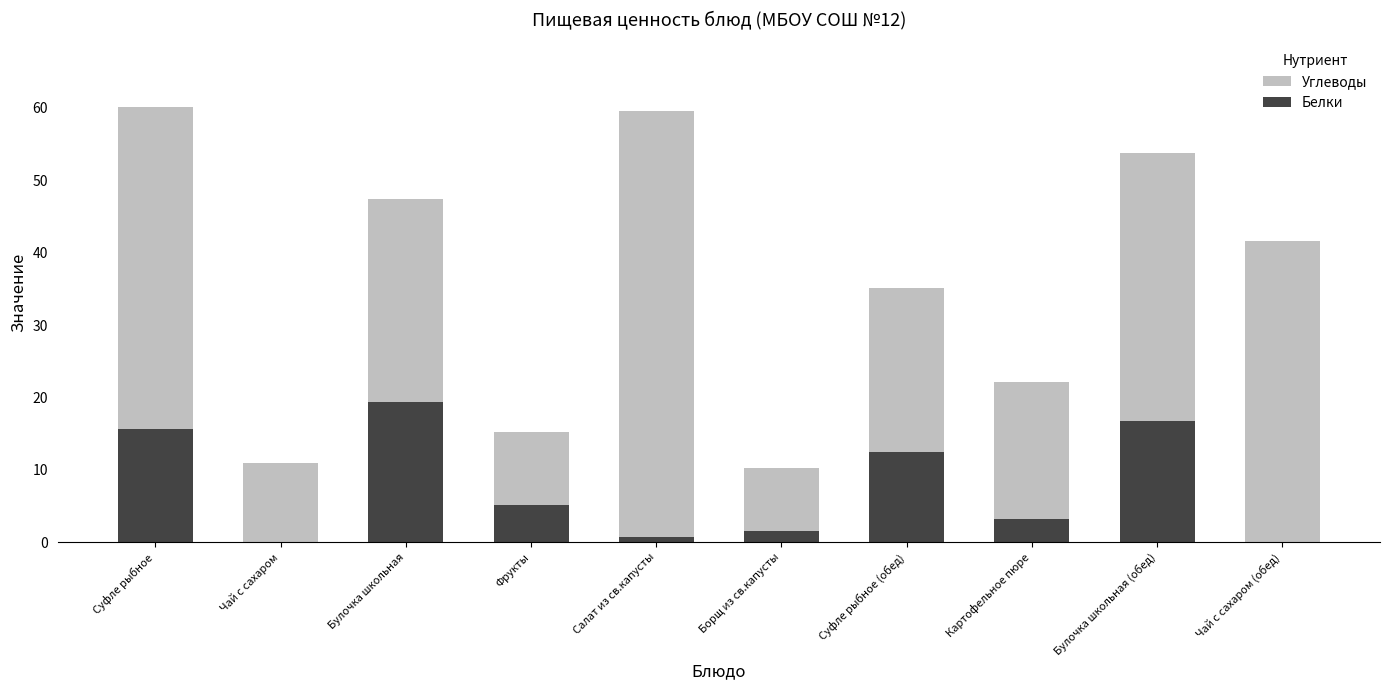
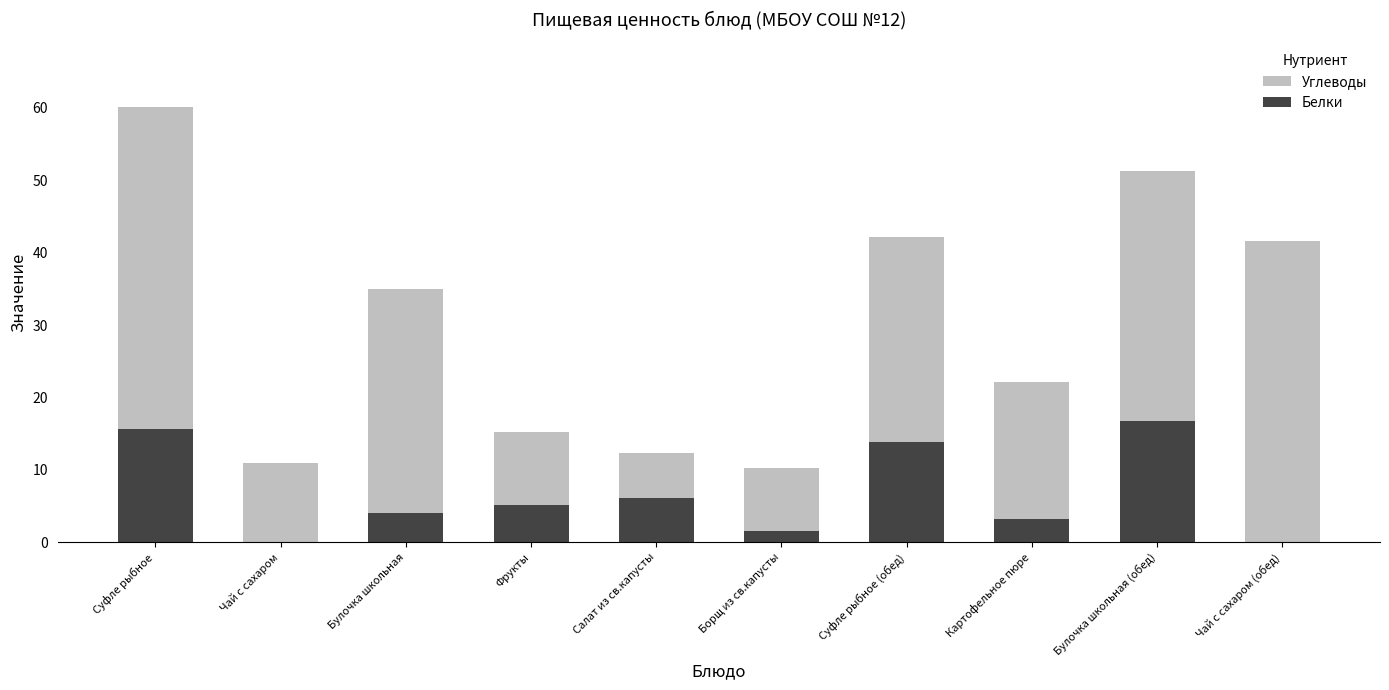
  {
    "Углеводы": {
      "Суфле рыбное": 45,
      "Чай с сахаром": 11,
-     "Булочка школьная": 28,
+     "Булочка школьная": 31,
      "Фрукты": 10,
-     "Салат из св.капусты": 59,
+     "Салат из св.капусты": 6,
      "Борщ из св.капусты": 9,
-     "Суфле рыбное (обед)": 23,
+     "Суфле рыбное (обед)": 28,
      "Картофельное пюре": 19,
-     "Булочка школьная (обед)": 37,
+     "Булочка школьная (обед)": 35,
      "Чай с сахаром (обед)": 42
    },
    "Белки": {
      "Суфле рыбное": 16,
      "Чай с сахаром": 0,
-     "Булочка школьная": 19,
+     "Булочка школьная": 4,
      "Фрукты": 5,
-     "Салат из св.капусты": 1,
+     "Салат из св.капусты": 6,
      "Борщ из св.капусты": 2,
-     "Суфле рыбное (обед)": 13,
+     "Суфле рыбное (обед)": 14,
      "Картофельное пюре": 3,
      "Булочка школьная (обед)": 17,
      "Чай с сахаром (обед)": 0
    }
  }
